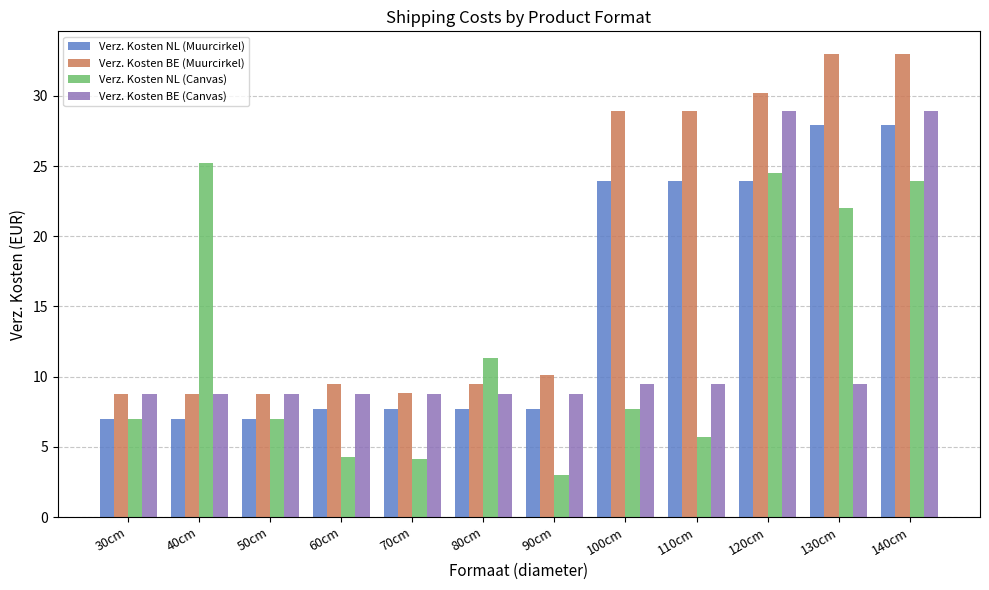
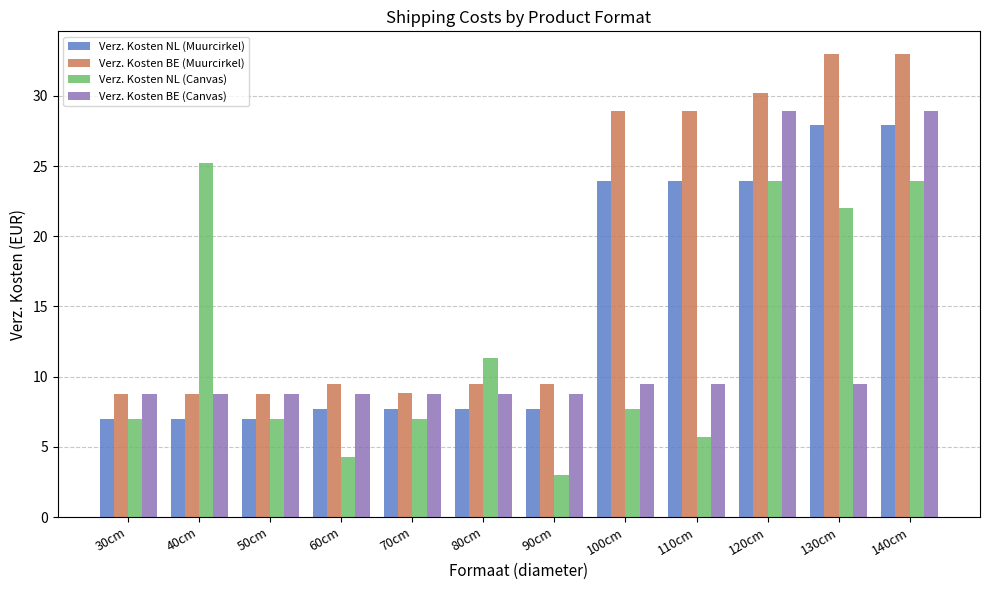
  {
    "Verz. Kosten BE (Muurcirkel)": {
      "30cm": 8.8,
      "40cm": 8.8,
      "50cm": 8.8,
      "60cm": 9.5,
      "70cm": 8.8,
      "80cm": 9.5,
-     "90cm": 10.1,
+     "90cm": 9.5,
      "100cm": 29.0,
      "110cm": 29.0,
      "120cm": 30.2,
      "130cm": 33.0,
      "140cm": 33.0
    },
    "Verz. Kosten NL (Canvas)": {
      "30cm": 7.0,
      "40cm": 25.2,
      "50cm": 7.0,
      "60cm": 4.3,
-     "70cm": 4.2,
+     "70cm": 7.0,
      "80cm": 11.4,
      "90cm": 3.0,
      "100cm": 7.7,
      "110cm": 5.7,
-     "120cm": 24.5,
+     "120cm": 24.0,
      "130cm": 22.0,
      "140cm": 24.0
    }
  }
